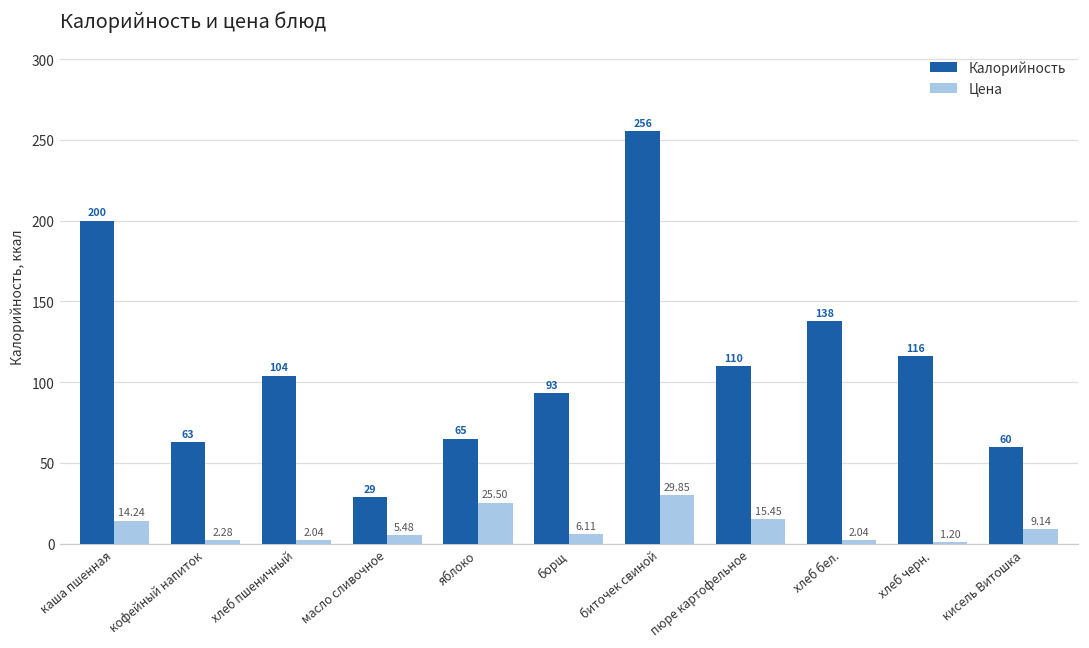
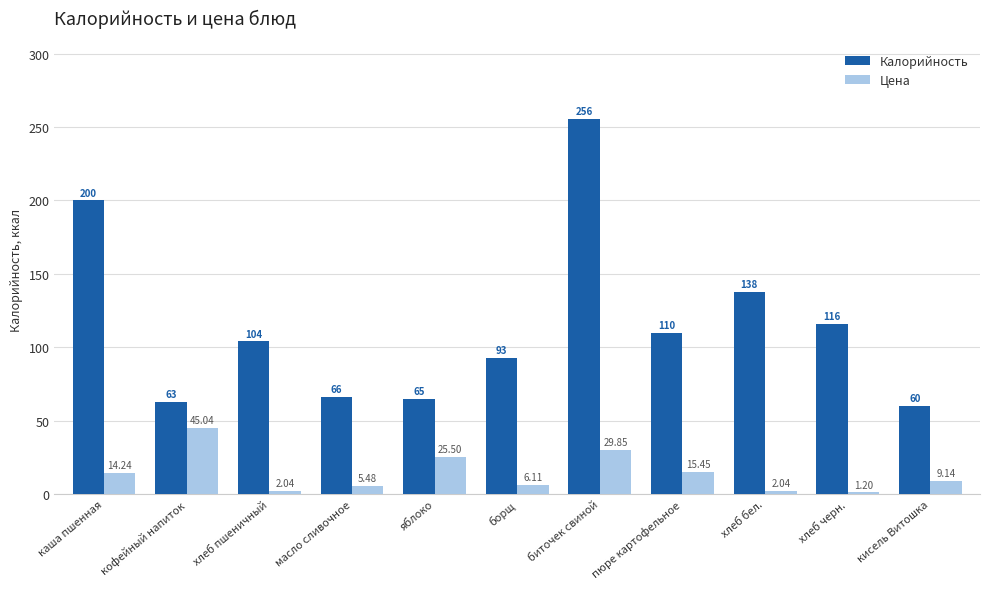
  {
    "Калорийность": {
      "каша пшенная": 200,
      "кофейный напиток": 63,
      "хлеб пшеничный": 104,
-     "масло сливочное": 29,
+     "масло сливочное": 66,
      "яблоко": 65,
      "борщ": 93,
      "биточек свиной": 256,
      "пюре картофельное": 110,
      "хлеб бел.": 138,
      "хлеб черн.": 116,
      "кисель Витошка": 60
    },
    "Цена": {
      "каша пшенная": 14.24,
-     "кофейный напиток": 2.28,
+     "кофейный напиток": 45.04,
      "хлеб пшеничный": 2.04,
      "масло сливочное": 5.48,
      "яблоко": 25.50,
      "борщ": 6.11,
      "биточек свиной": 29.85,
      "пюре картофельное": 15.45,
      "хлеб бел.": 2.04,
      "хлеб черн.": 1.20,
      "кисель Витошка": 9.14
    }
  }
